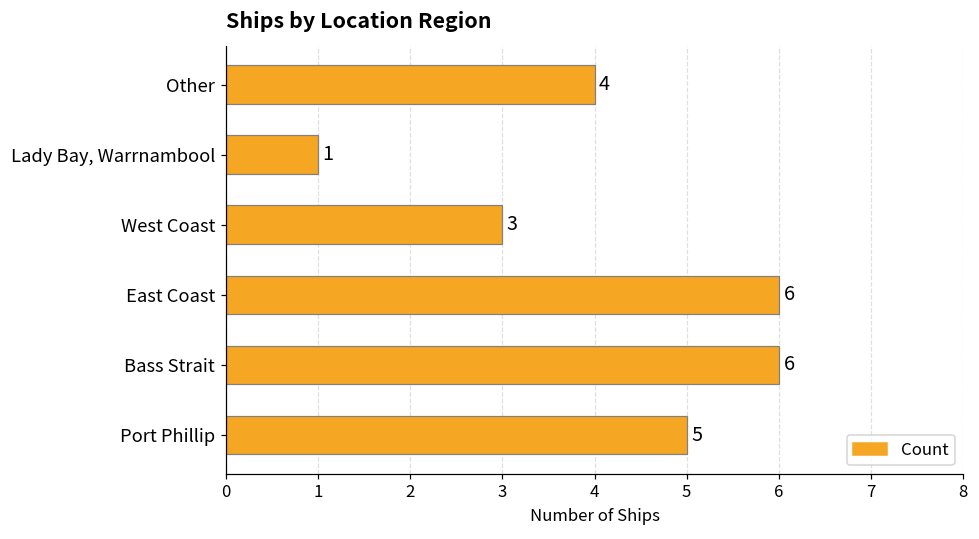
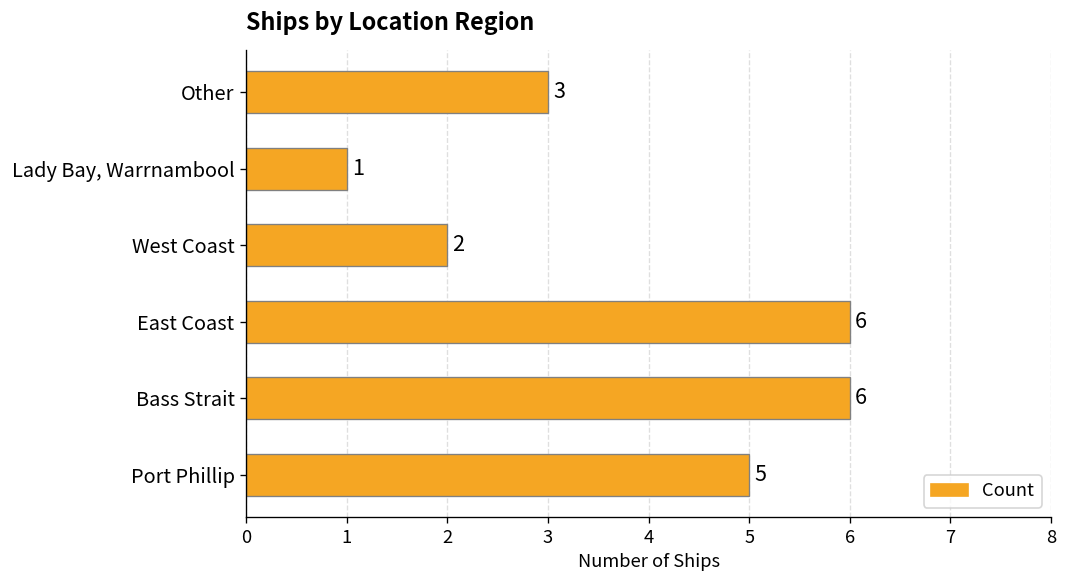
  {
-   "Other": 4,
+   "Other": 3,
    "Lady Bay, Warrnambool": 1,
-   "West Coast": 3,
+   "West Coast": 2,
    "East Coast": 6,
    "Bass Strait": 6,
    "Port Phillip": 5
  }
